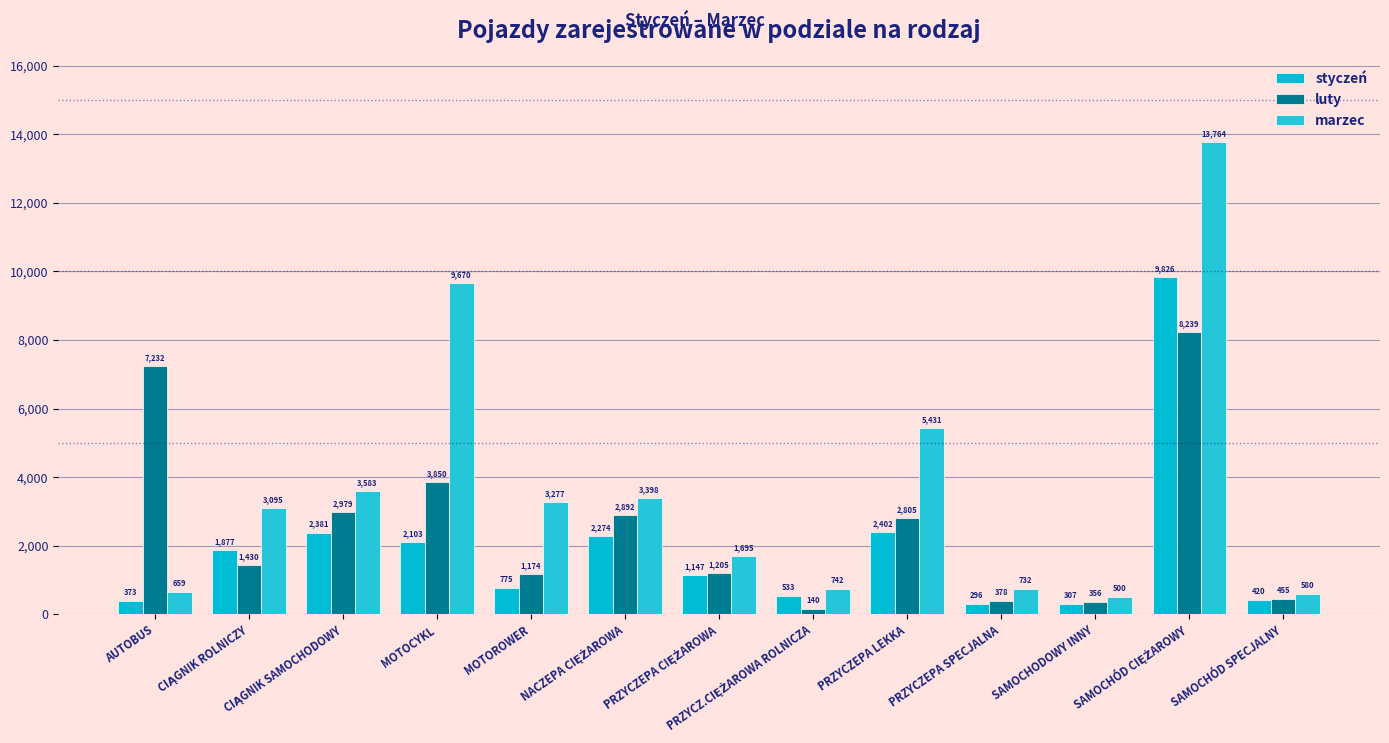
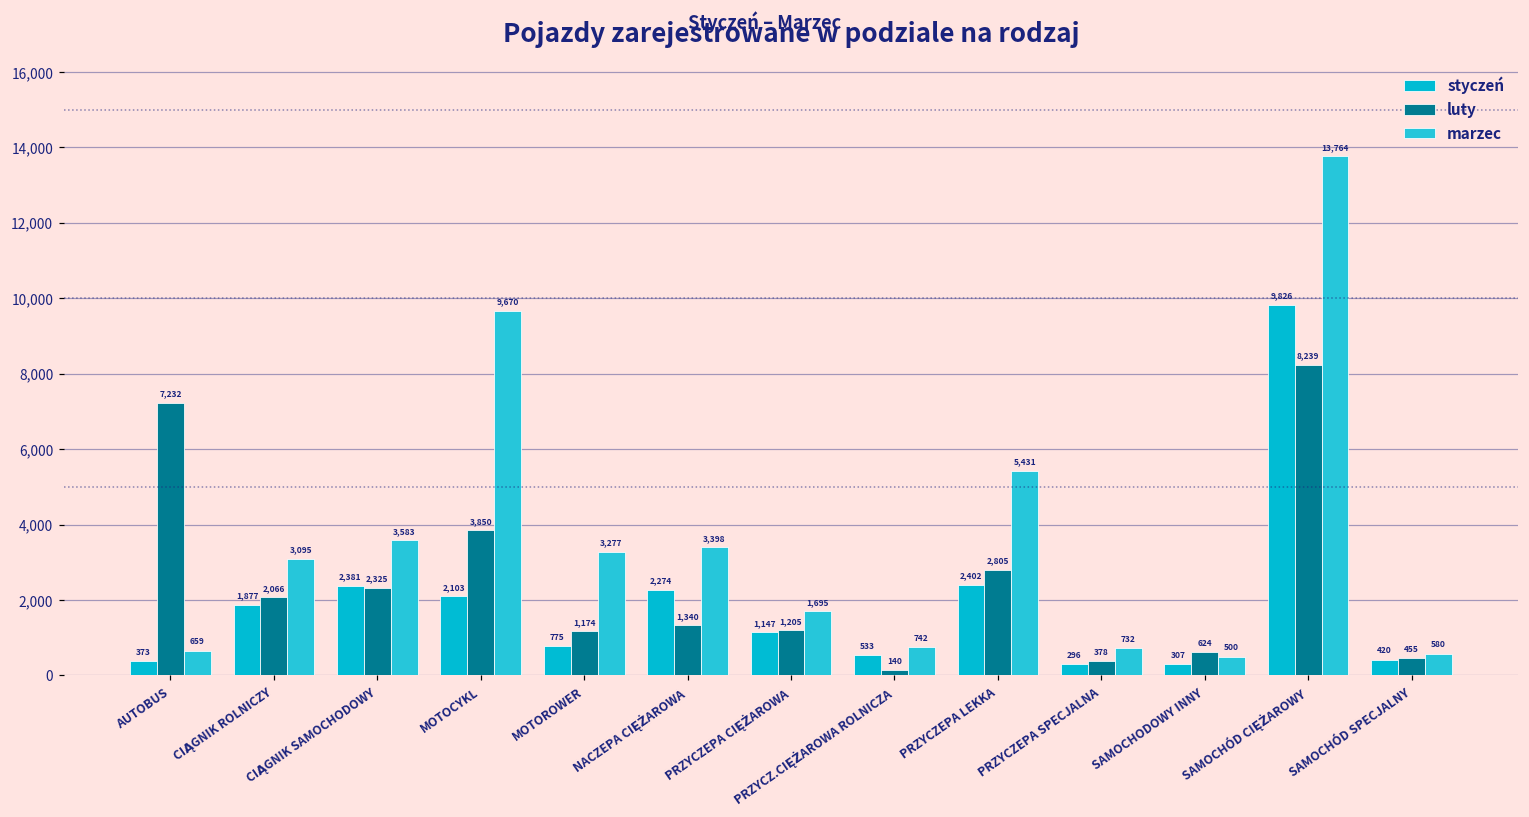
  {
    "luty": {
      "AUTOBUS": "7,232",
-     "CIĄGNIK ROLNICZY": "1,430",
-     "CIĄGNIK SAMOCHODOWY": "2,979",
+     "CIĄGNIK ROLNICZY": "2,066",
+     "CIĄGNIK SAMOCHODOWY": "2,325",
      "MOTOCYKL": "3,850",
      "MOTOROWER": "1,174",
-     "NACZEPA CIĘŻAROWA": "2,892",
+     "NACZEPA CIĘŻAROWA": "1,340",
      "PRZYCZEPA CIĘŻAROWA": "1,205",
      "PRZYCZ.CIĘŻAROWA ROLNICZA": "140",
      "PRZYCZEPA LEKKA": "2,805",
      "PRZYCZEPA SPECJALNA": "378",
-     "SAMOCHODOWY INNY": "356",
+     "SAMOCHODOWY INNY": "624",
      "SAMOCHÓD CIĘŻAROWY": "8,239",
      "SAMOCHÓD SPECJALNY": "455"
    }
  }
